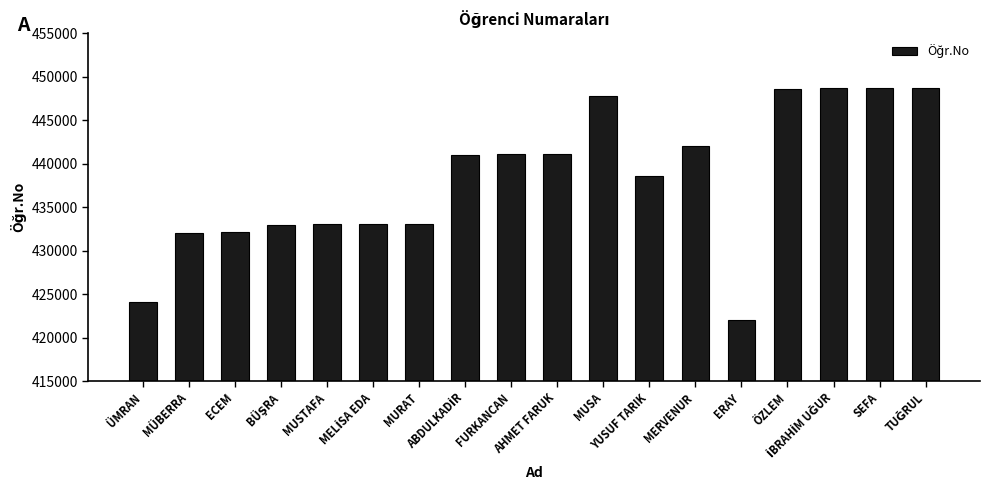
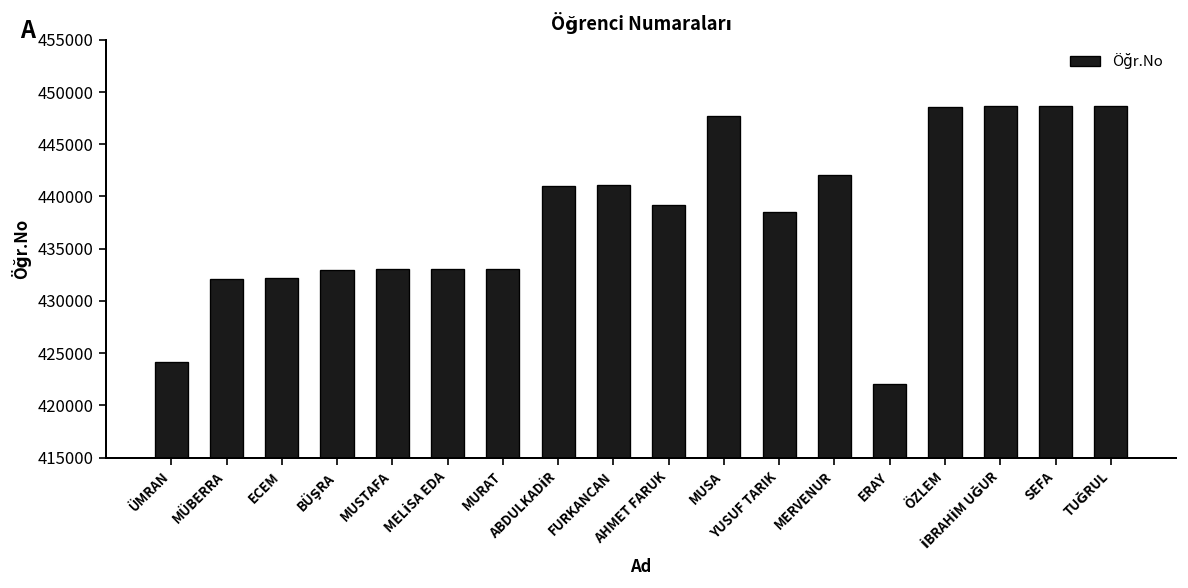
  {
    "ÜMRAN": 424000,
    "MÜBERRA": 432000,
    "ECEM": 432000,
    "BÜŞRA": 433000,
    "MUSTAFA": 433000,
    "MELİSA EDA": 433000,
    "MURAT": 433000,
    "ABDULKADİR": 441000,
    "FURKANCAN": 441000,
-   "AHMET FARUK": 441000,
+   "AHMET FARUK": 439000,
    "MUSA": 448000,
    "YUSUF TARIK": 439000,
    "MERVENUR": 442000,
    "ERAY": 422000,
    "ÖZLEM": 449000,
    "İBRAHİM UĞUR": 449000,
    "SEFA": 449000,
    "TUĞRUL": 449000
  }
